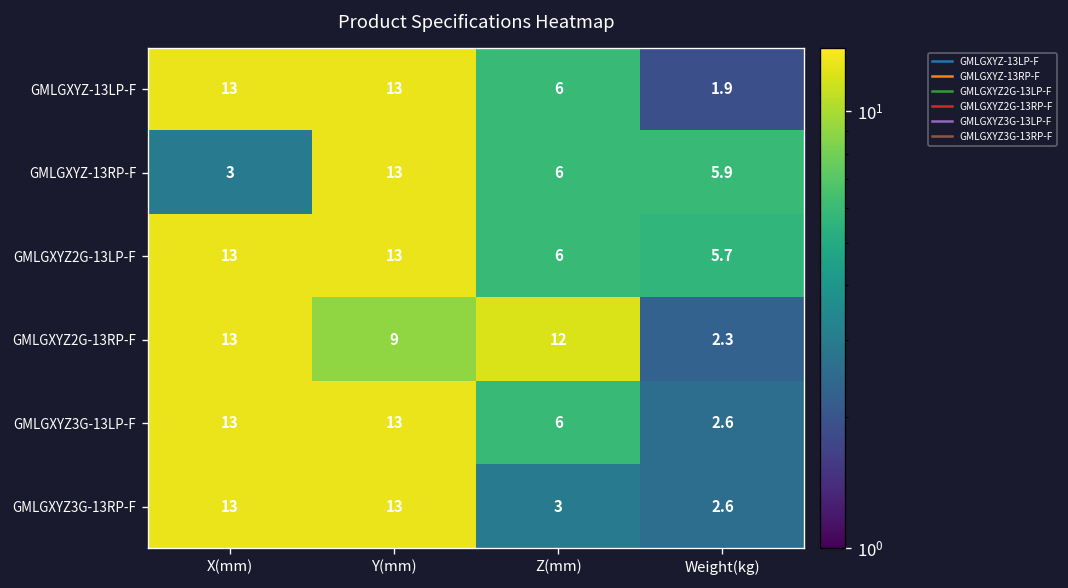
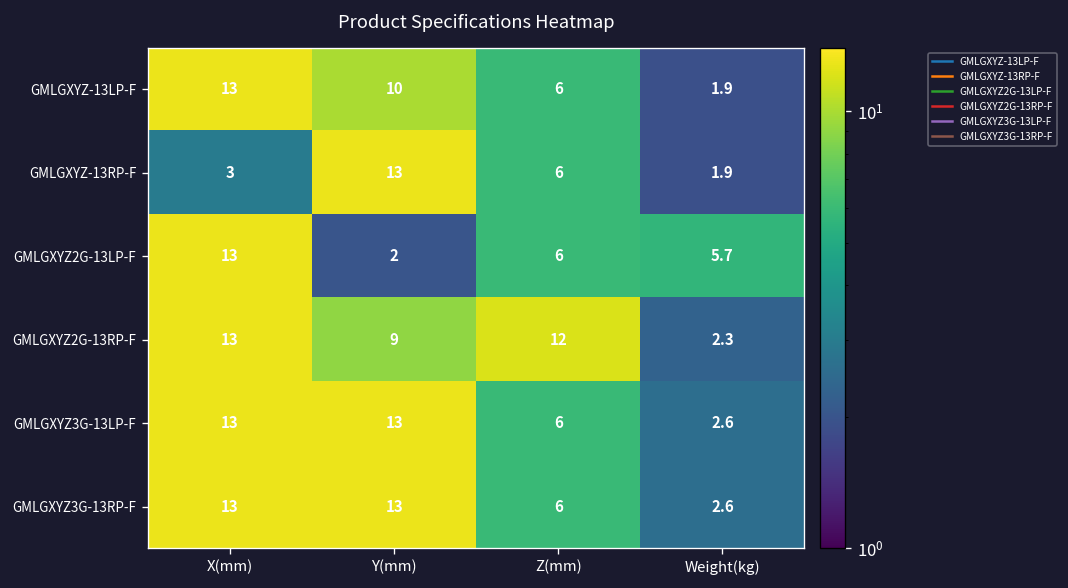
  {
    "GMLGXYZ-13LP-F": {
      "X(mm)": 13,
-     "Y(mm)": 13,
+     "Y(mm)": 10,
      "Z(mm)": 6,
      "Weight(kg)": 1.9
    },
    "GMLGXYZ-13RP-F": {
      "X(mm)": 3,
      "Y(mm)": 13,
      "Z(mm)": 6,
-     "Weight(kg)": 5.9
+     "Weight(kg)": 1.9
    },
    "GMLGXYZ2G-13LP-F": {
      "X(mm)": 13,
-     "Y(mm)": 13,
+     "Y(mm)": 2,
      "Z(mm)": 6,
      "Weight(kg)": 5.7
    },
    "GMLGXYZ2G-13RP-F": {
      "X(mm)": 13,
      "Y(mm)": 9,
      "Z(mm)": 12,
      "Weight(kg)": 2.3
    },
    "GMLGXYZ3G-13LP-F": {
      "X(mm)": 13,
      "Y(mm)": 13,
      "Z(mm)": 6,
      "Weight(kg)": 2.6
    },
    "GMLGXYZ3G-13RP-F": {
      "X(mm)": 13,
      "Y(mm)": 13,
-     "Z(mm)": 3,
+     "Z(mm)": 6,
      "Weight(kg)": 2.6
    }
  }
